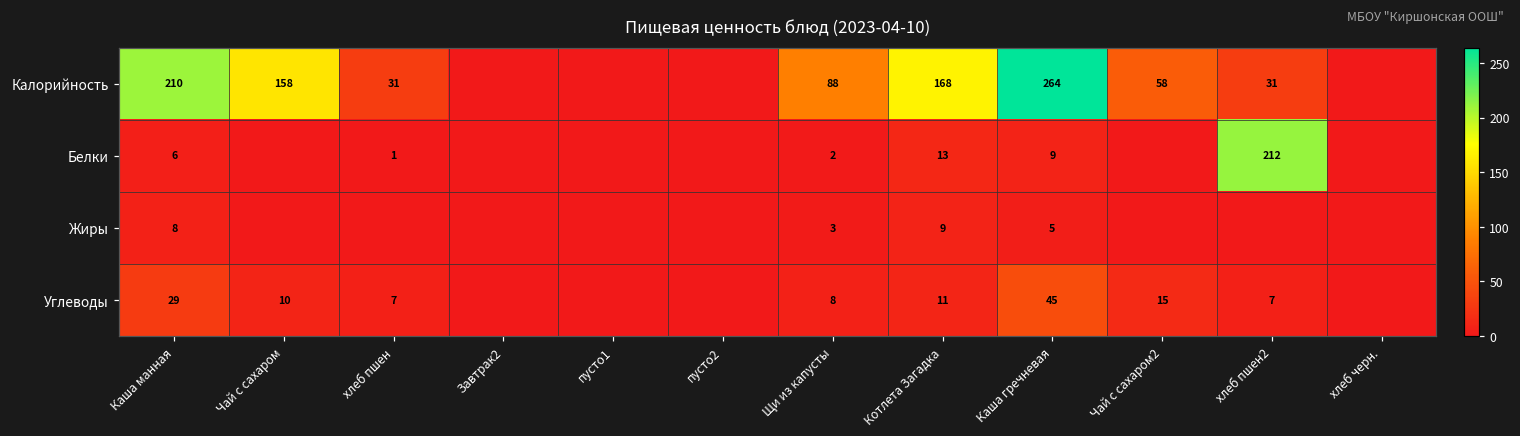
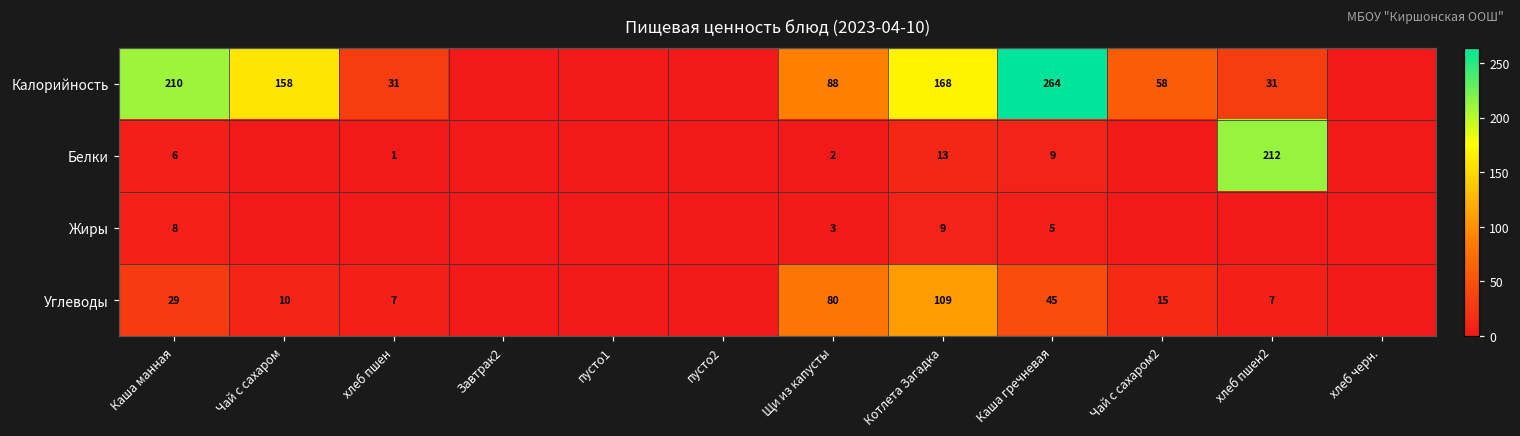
  {
    "Калорийность": {
      "Каша манная": 210,
      "Чай с сахаром": 158,
      "хлеб пшен": 31,
      "Щи из капусты": 88,
      "Котлета Загадка": 168,
      "Каша гречневая": 264,
      "Чай с сахаром2": 58,
      "хлеб пшен2": 31
    },
    "Белки": {
      "Каша манная": 6,
      "хлеб пшен": 1,
      "Щи из капусты": 2,
      "Котлета Загадка": 13,
      "Каша гречневая": 9,
      "хлеб пшен2": 212
    },
    "Жиры": {
      "Каша манная": 8,
      "Щи из капусты": 3,
      "Котлета Загадка": 9,
      "Каша гречневая": 5
    },
    "Углеводы": {
      "Каша манная": 29,
      "Чай с сахаром": 10,
      "хлеб пшен": 7,
-     "Щи из капусты": 8,
-     "Котлета Загадка": 11,
+     "Щи из капусты": 80,
+     "Котлета Загадка": 109,
      "Каша гречневая": 45,
      "Чай с сахаром2": 15,
      "хлеб пшен2": 7
    }
  }
